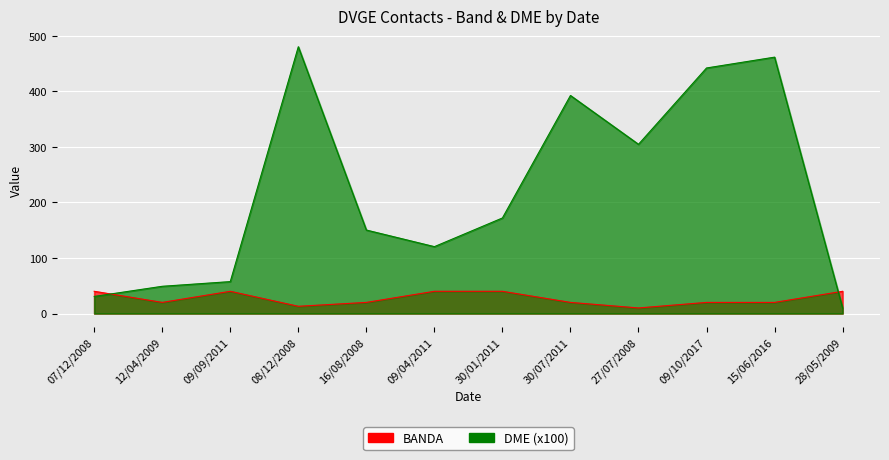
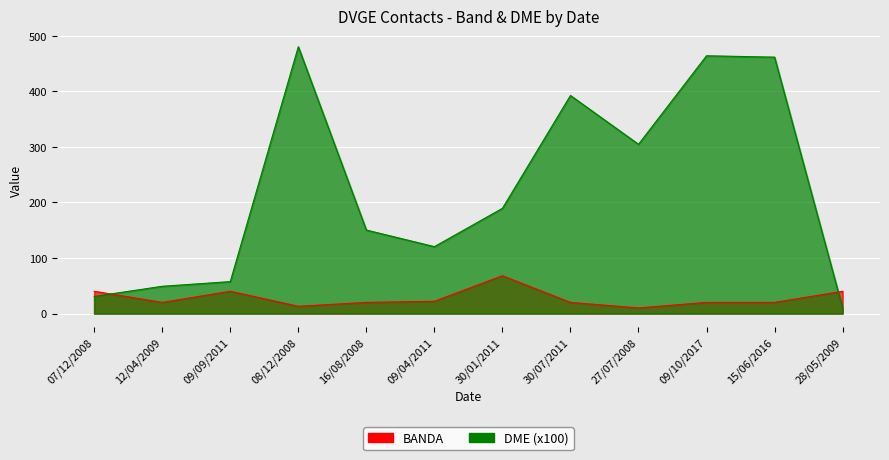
  {
    "BANDA": {
      "07/12/2008": 40,
      "12/04/2009": 20,
      "09/09/2011": 40,
      "08/12/2008": 10,
      "16/08/2008": 20,
-     "09/04/2011": 40,
-     "30/01/2011": 40,
+     "09/04/2011": 20,
+     "30/01/2011": 70,
      "30/07/2011": 20,
      "27/07/2008": 10,
      "09/10/2017": 20,
      "15/06/2016": 20,
      "28/05/2009": 40
    },
    "DME (x100)": {
      "07/12/2008": 30,
      "12/04/2009": 50,
      "09/09/2011": 60,
      "08/12/2008": 480,
      "16/08/2008": 150,
      "09/04/2011": 120,
-     "30/01/2011": 170,
+     "30/01/2011": 190,
      "30/07/2011": 390,
      "27/07/2008": 300,
-     "09/10/2017": 440,
+     "09/10/2017": 460,
      "15/06/2016": 460,
      "28/05/2009": 10
    }
  }
